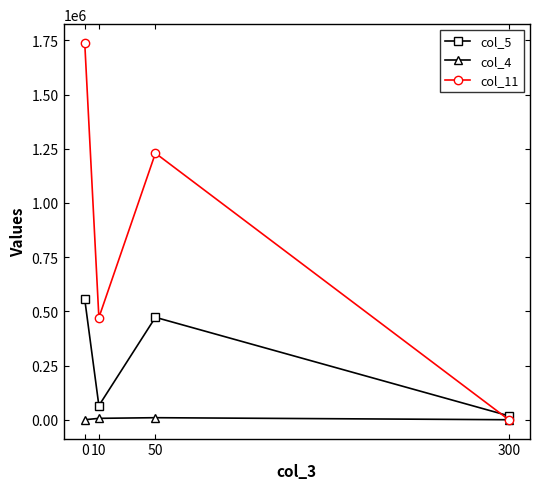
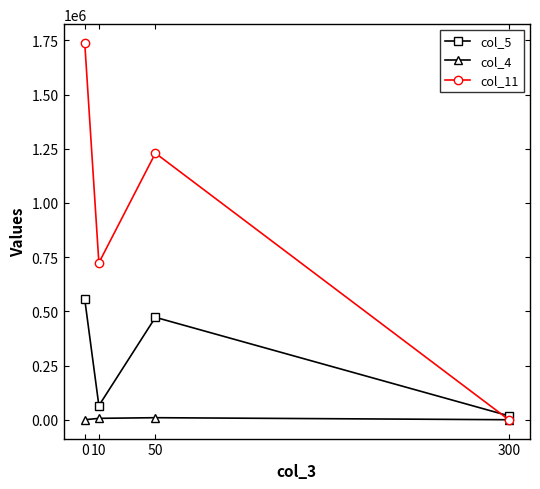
  {
    "col_11": {
      "0": 1740000,
-     "10": 470000,
+     "10": 720000,
      "50": 1230000
    }
  }
